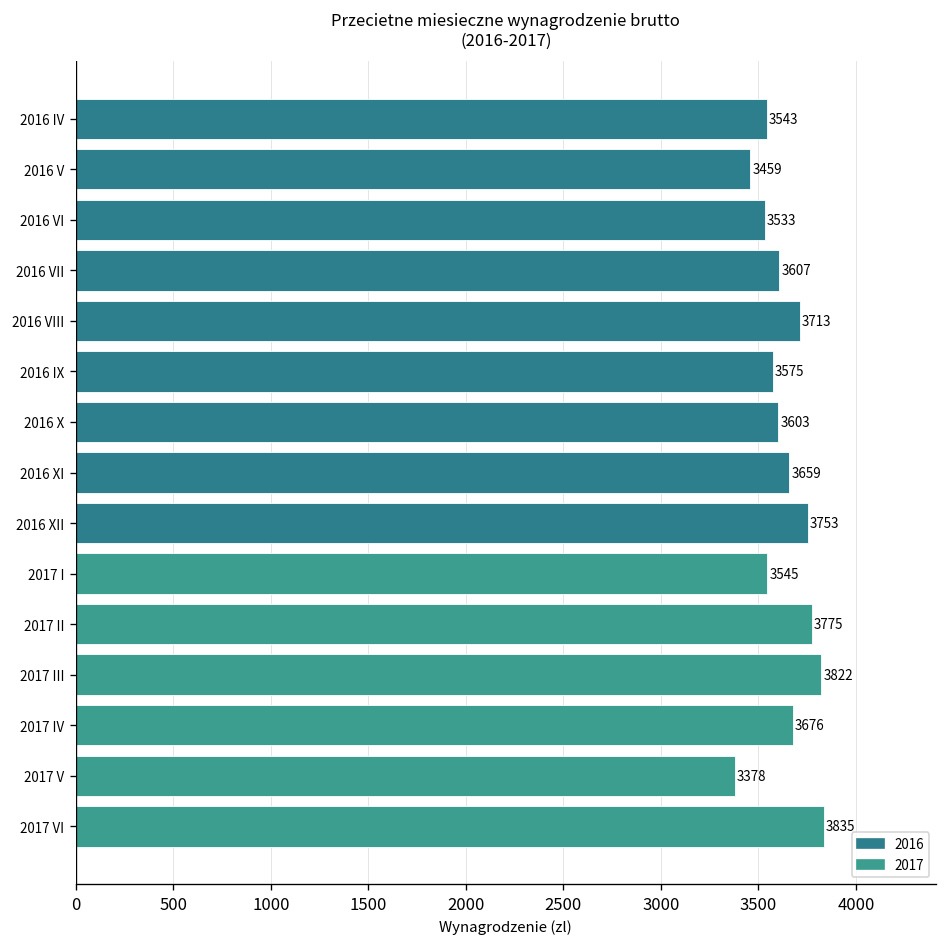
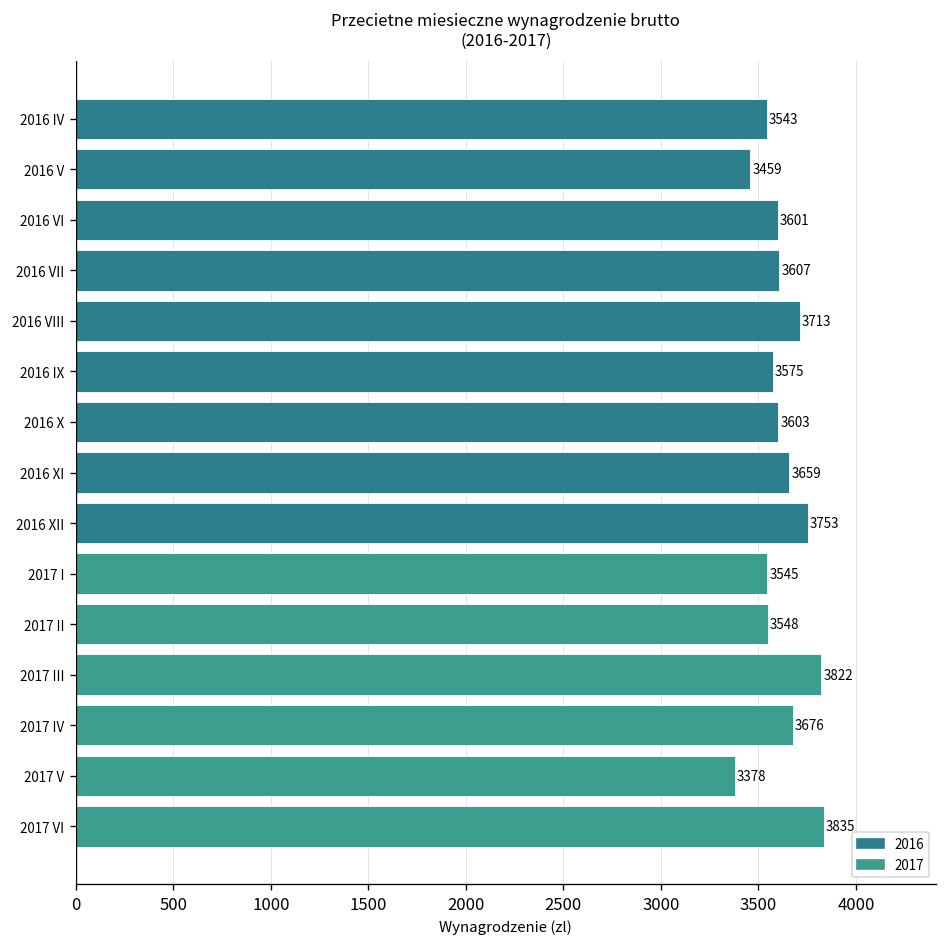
  {
    "2016 IV": 3543,
    "2016 V": 3459,
-   "2016 VI": 3533,
+   "2016 VI": 3601,
    "2016 VII": 3607,
    "2016 VIII": 3713,
    "2016 IX": 3575,
    "2016 X": 3603,
    "2016 XI": 3659,
    "2016 XII": 3753,
    "2017 I": 3545,
-   "2017 II": 3775,
+   "2017 II": 3548,
    "2017 III": 3822,
    "2017 IV": 3676,
    "2017 V": 3378,
    "2017 VI": 3835
  }
